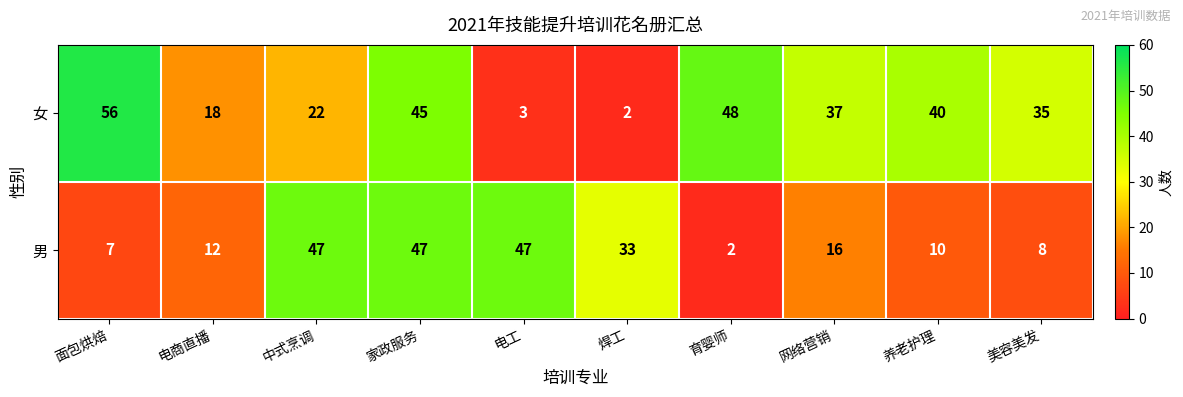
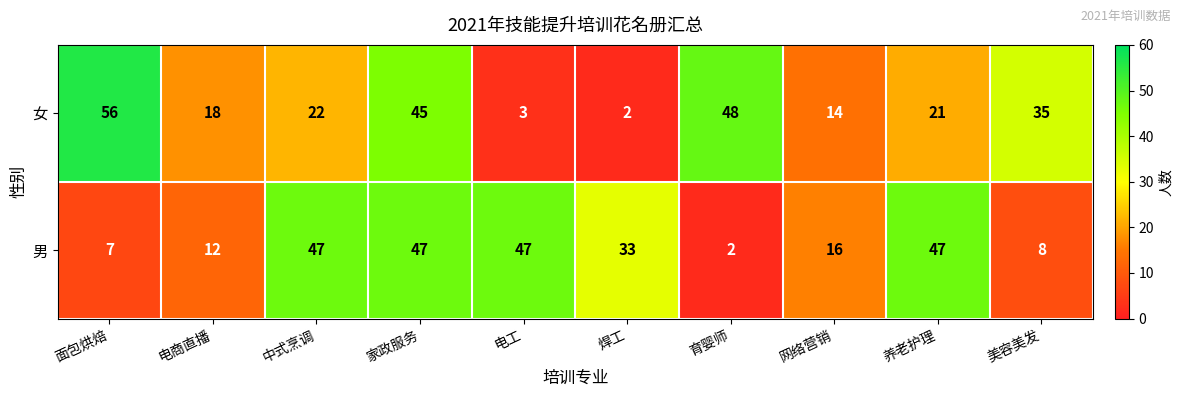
  {
    "女": {
      "面包烘焙": 56,
      "电商直播": 18,
      "中式烹调": 22,
      "家政服务": 45,
      "电工": 3,
      "焊工": 2,
      "育婴师": 48,
-     "网络营销": 37,
-     "养老护理": 40,
+     "网络营销": 14,
+     "养老护理": 21,
      "美容美发": 35
    },
    "男": {
      "面包烘焙": 7,
      "电商直播": 12,
      "中式烹调": 47,
      "家政服务": 47,
      "电工": 47,
      "焊工": 33,
      "育婴师": 2,
      "网络营销": 16,
-     "养老护理": 10,
+     "养老护理": 47,
      "美容美发": 8
    }
  }
